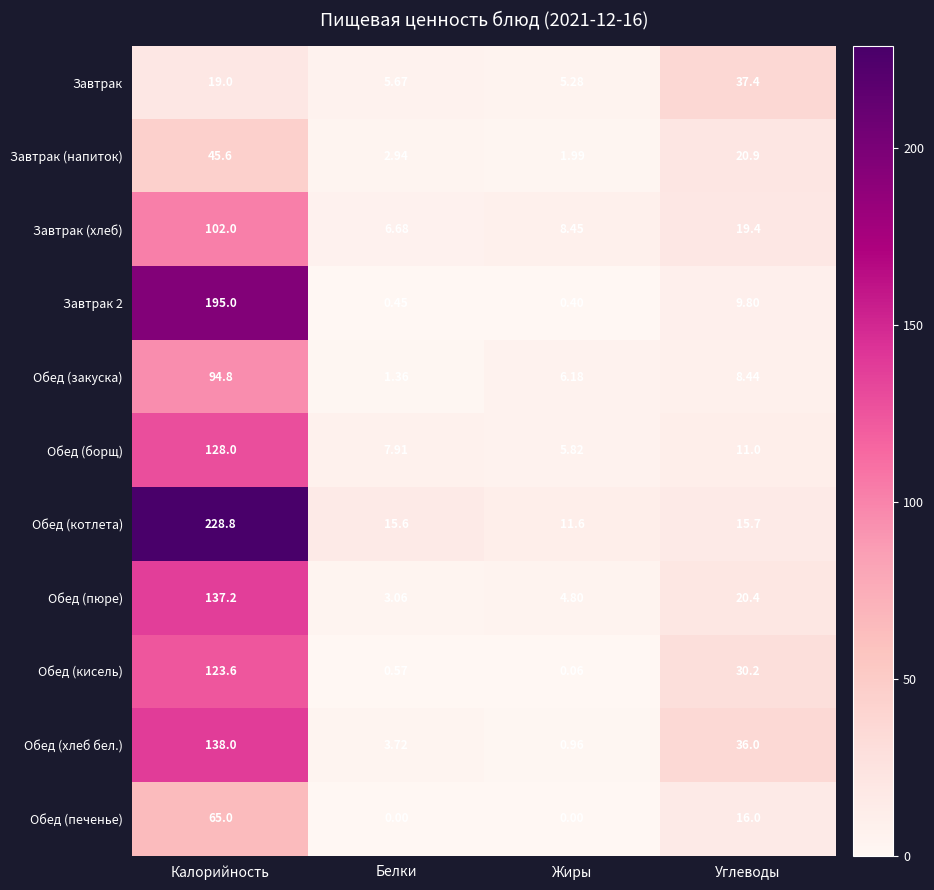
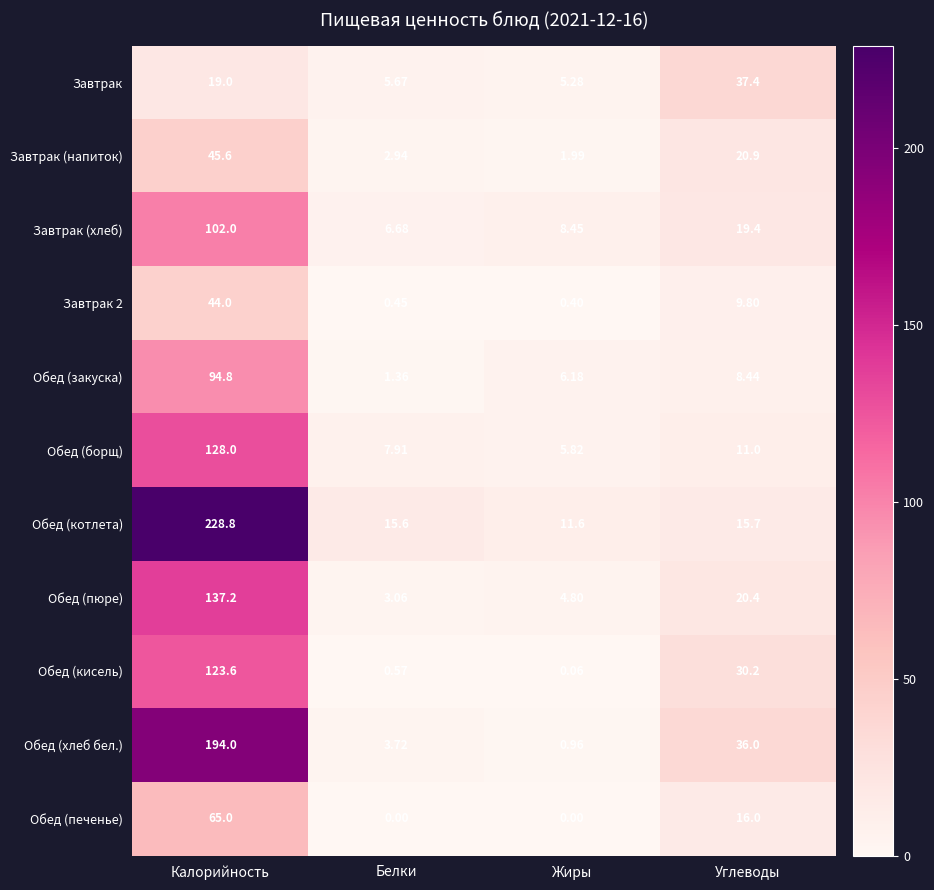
  {
    "Завтрак (напиток)": {
      "Калорийность": 45.6
    },
    "Завтрак (хлеб)": {
      "Калорийность": 102.0
    },
    "Завтрак 2": {
-     "Калорийность": 195.0
+     "Калорийность": 44.0
    },
    "Обед (закуска)": {
      "Калорийность": 94.8
    },
    "Обед (борщ)": {
      "Калорийность": 128.0
    },
    "Обед (котлета)": {
      "Калорийность": 228.8
    },
    "Обед (пюре)": {
      "Калорийность": 137.2
    },
    "Обед (кисель)": {
      "Калорийность": 123.6
    },
    "Обед (хлеб бел.)": {
-     "Калорийность": 138.0
+     "Калорийность": 194.0
    },
    "Обед (печенье)": {
      "Калорийность": 65.0
    }
  }
